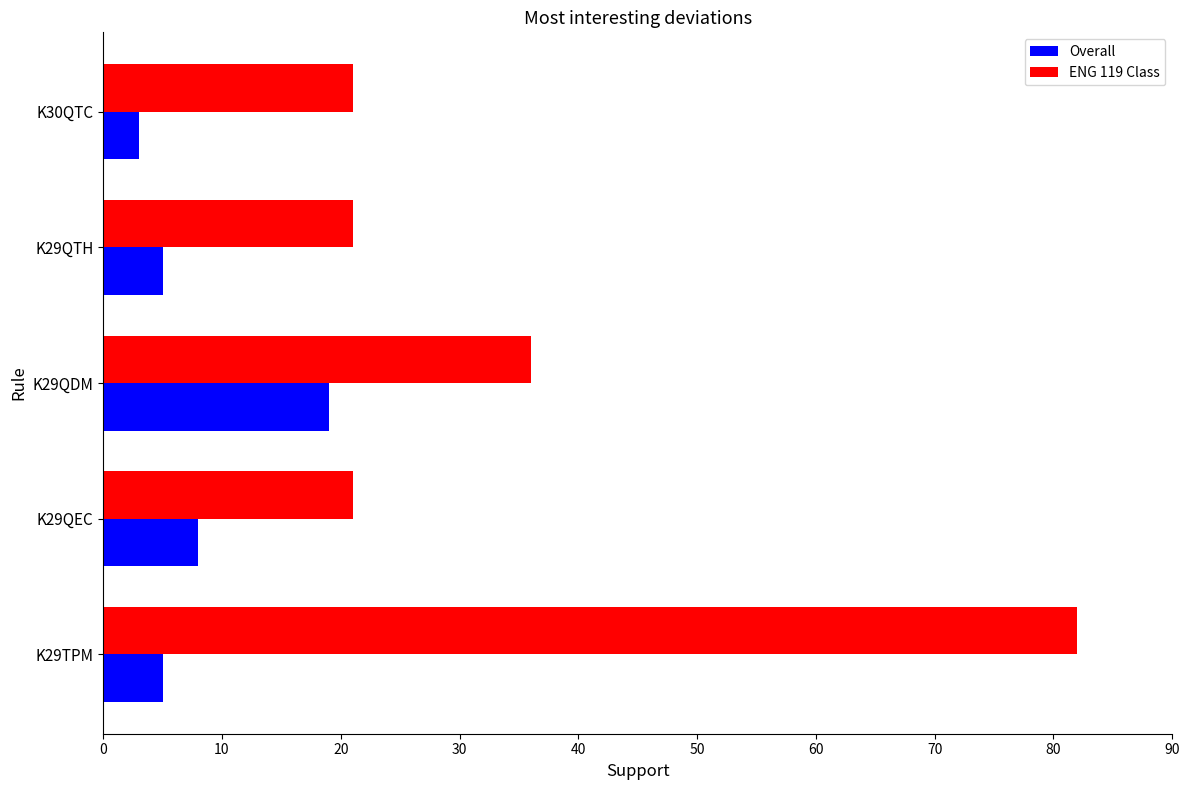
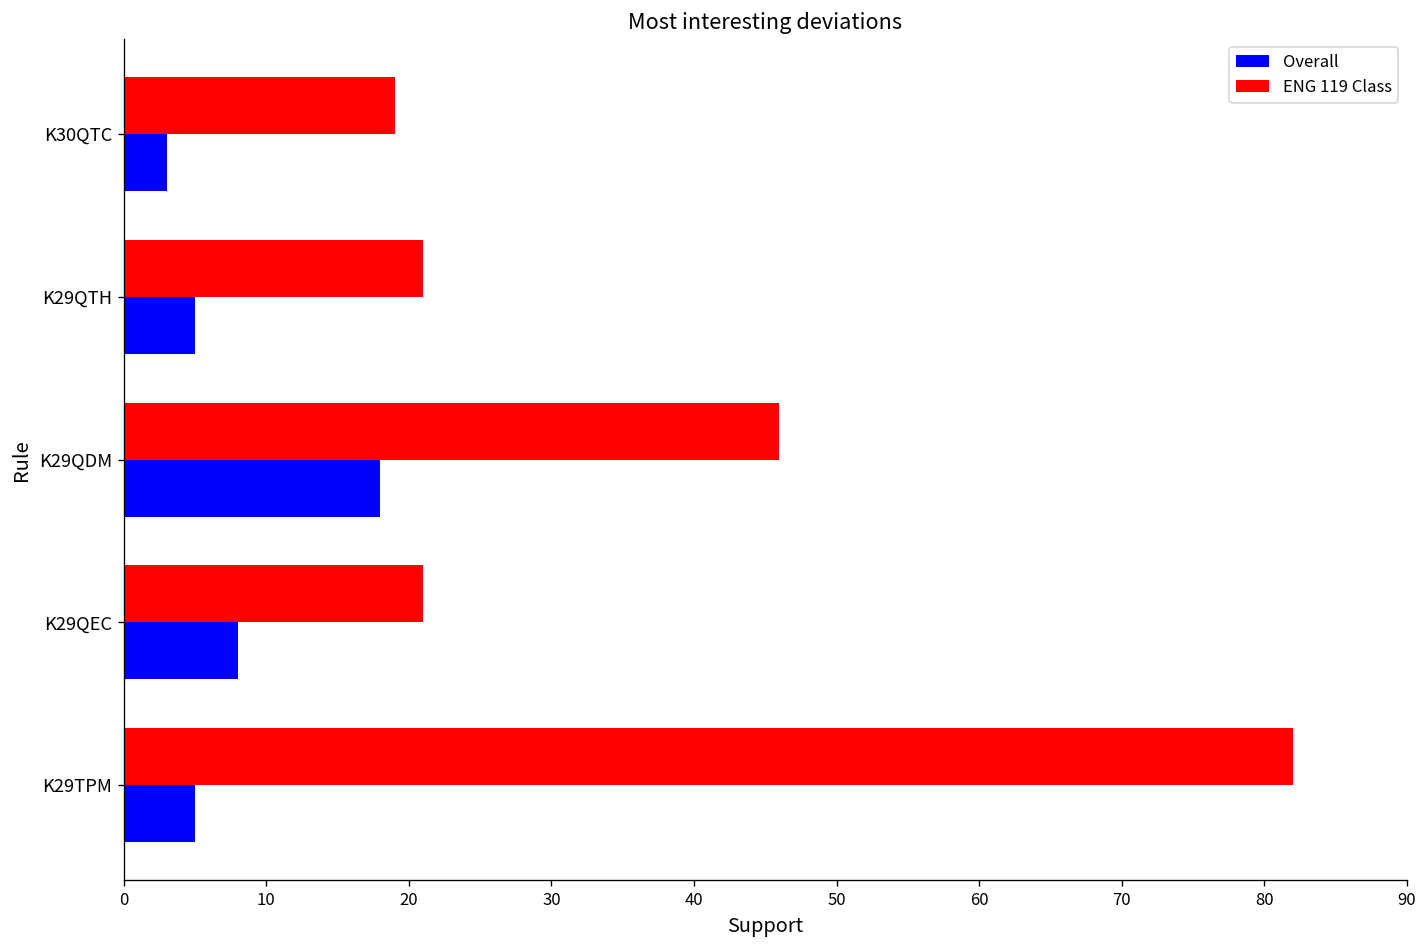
  {
    "Overall": {
      "K30QTC": 3,
      "K29QTH": 5,
-     "K29QDM": 19,
+     "K29QDM": 18,
      "K29QEC": 8,
      "K29TPM": 5
    },
    "ENG 119 Class": {
-     "K30QTC": 21,
+     "K30QTC": 19,
      "K29QTH": 21,
-     "K29QDM": 36,
+     "K29QDM": 46,
      "K29QEC": 21,
      "K29TPM": 82
    }
  }
